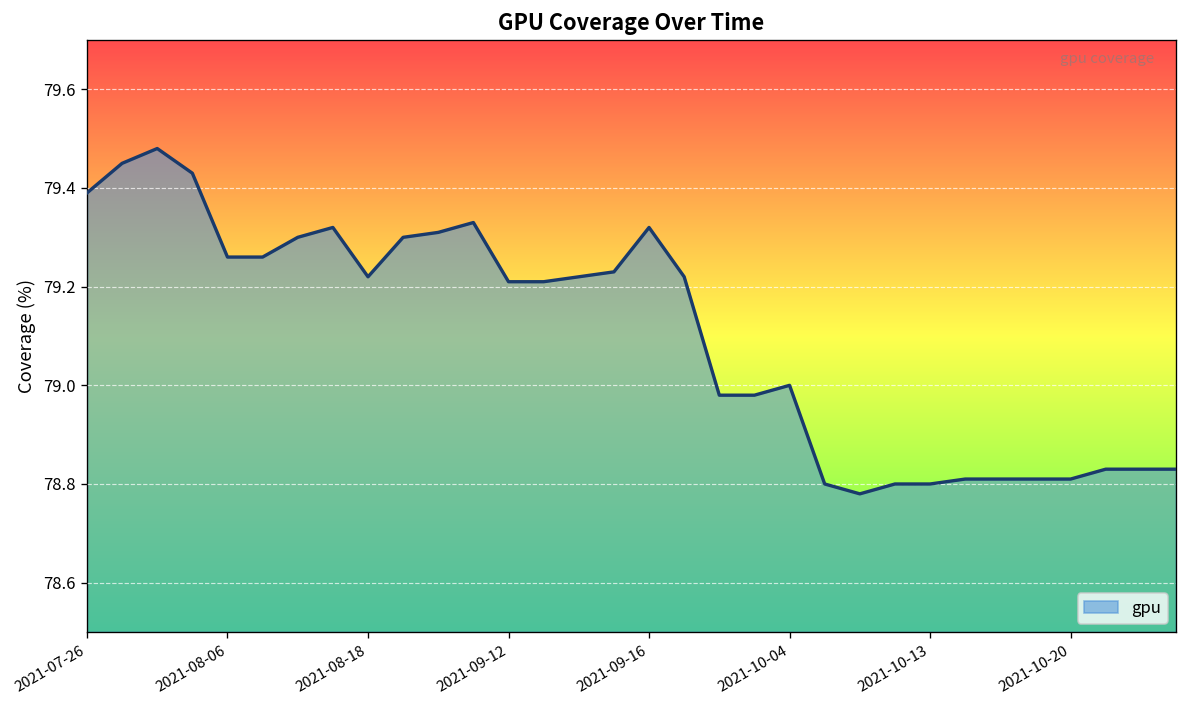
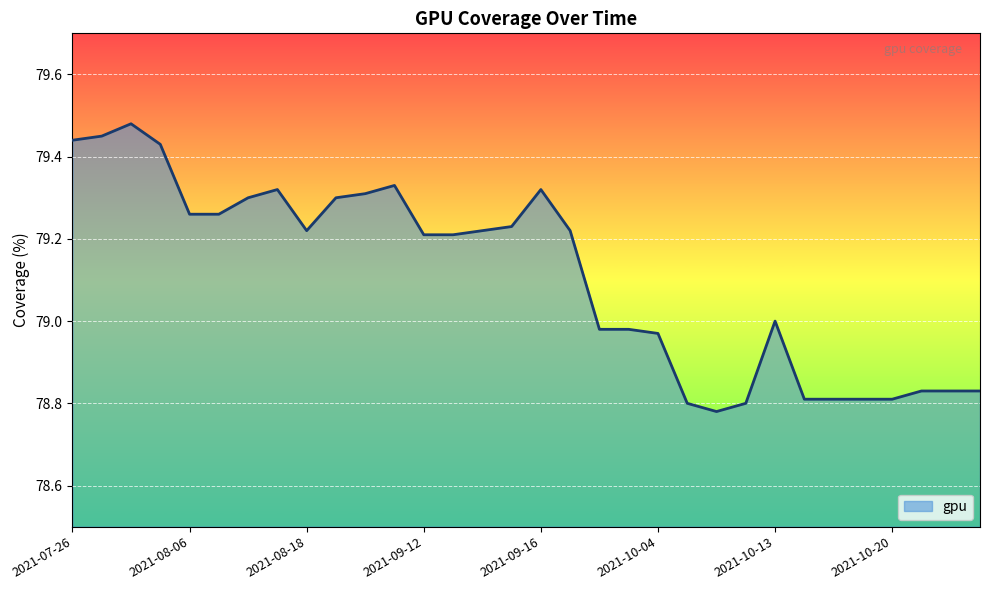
  {
-   "2021-07-26": 79.39,
+   "2021-07-26": 79.44,
    "2021-08-06": 79.26,
    "2021-08-18": 79.22,
    "2021-09-12": 79.21,
    "2021-09-16": 79.32,
-   "2021-10-04": 79.00,
-   "2021-10-13": 78.8,
+   "2021-10-04": 78.97,
+   "2021-10-13": 79.0,
    "2021-10-20": 78.81
  }
